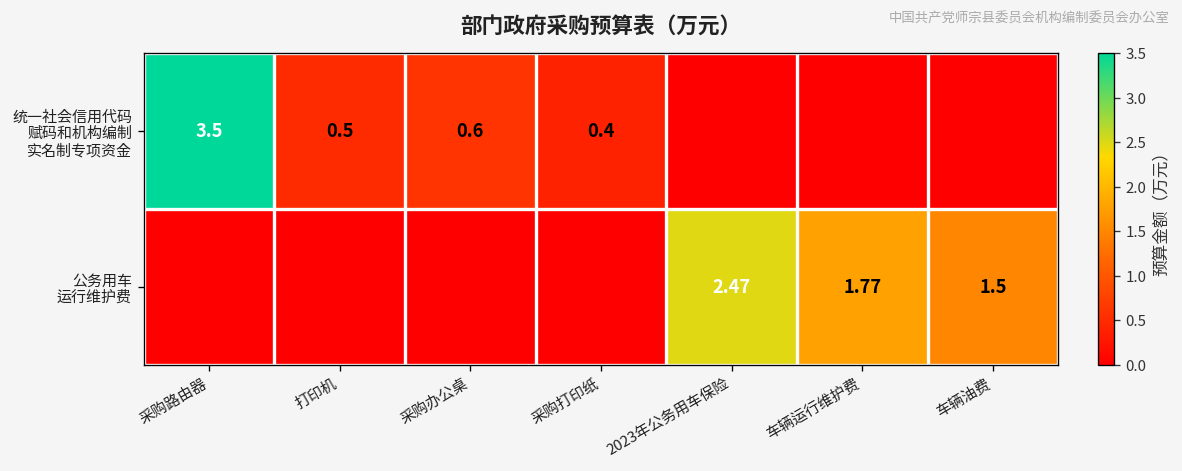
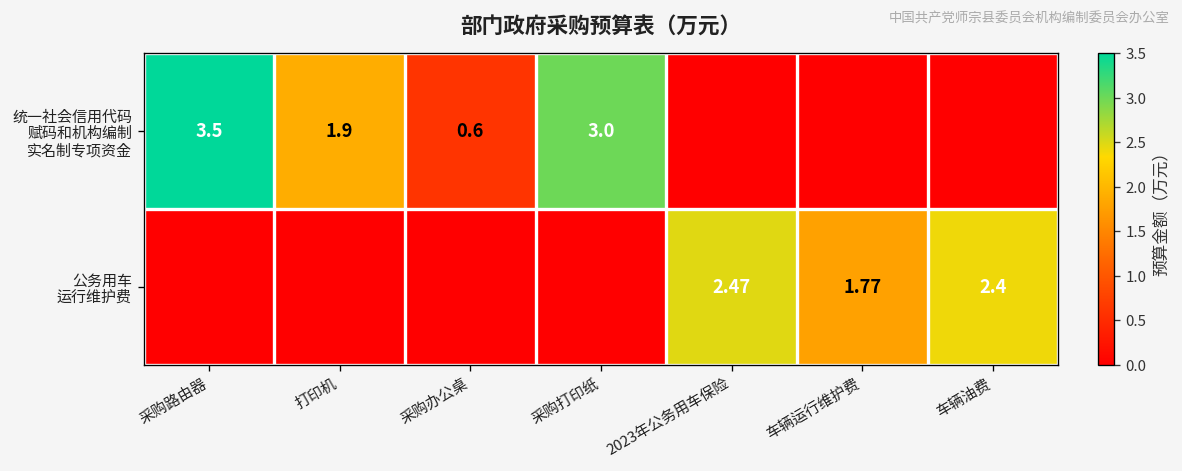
  {
    "统一社会信用代码 赋码和机构编制 实名制专项资金": {
      "采购路由器": 3.5,
-     "打印机": 0.5,
+     "打印机": 1.9,
      "采购办公桌": 0.6,
-     "采购打印纸": 0.4
+     "采购打印纸": 3.0
    },
    "公务用车 运行维护费": {
      "2023年公务用车保险": 2.47,
      "车辆运行维护费": 1.77,
-     "车辆油费": 1.5
+     "车辆油费": 2.4
    }
  }
